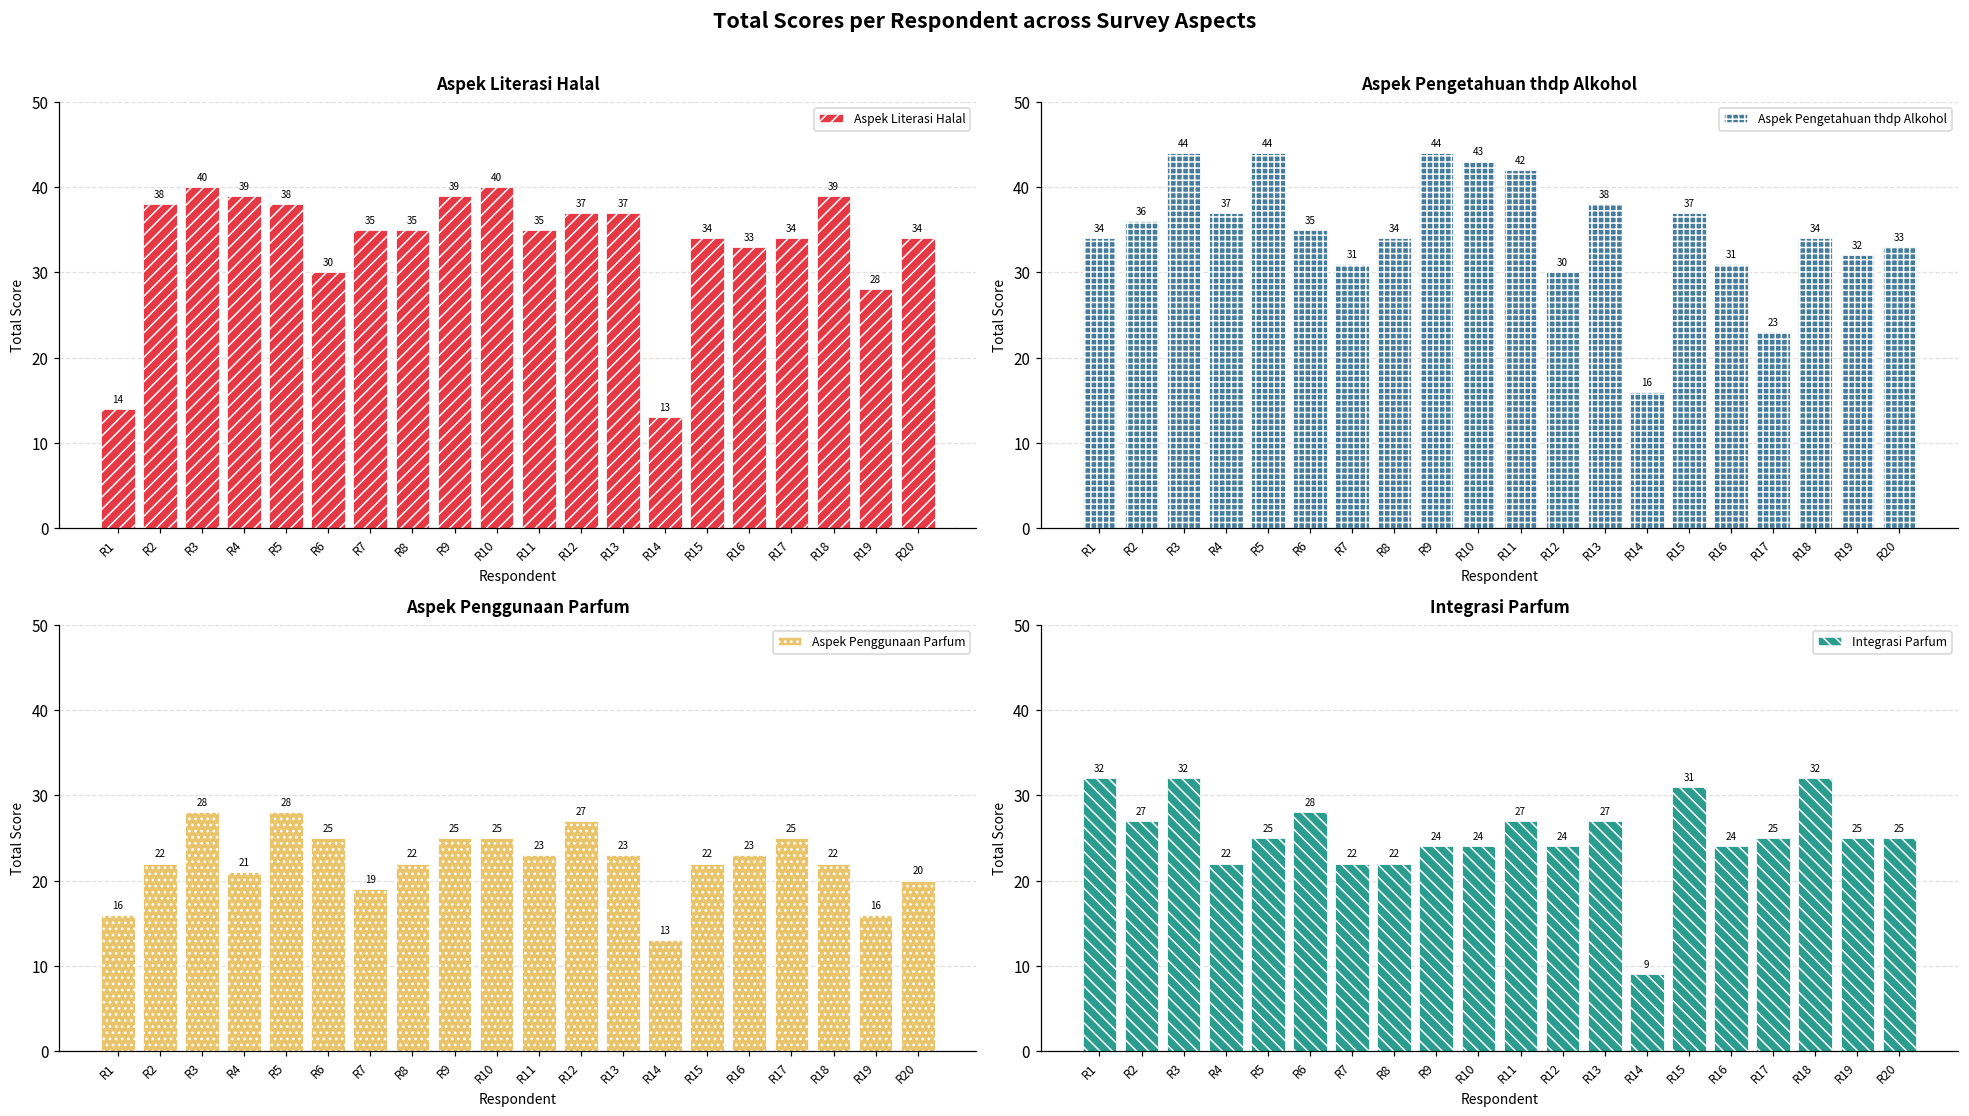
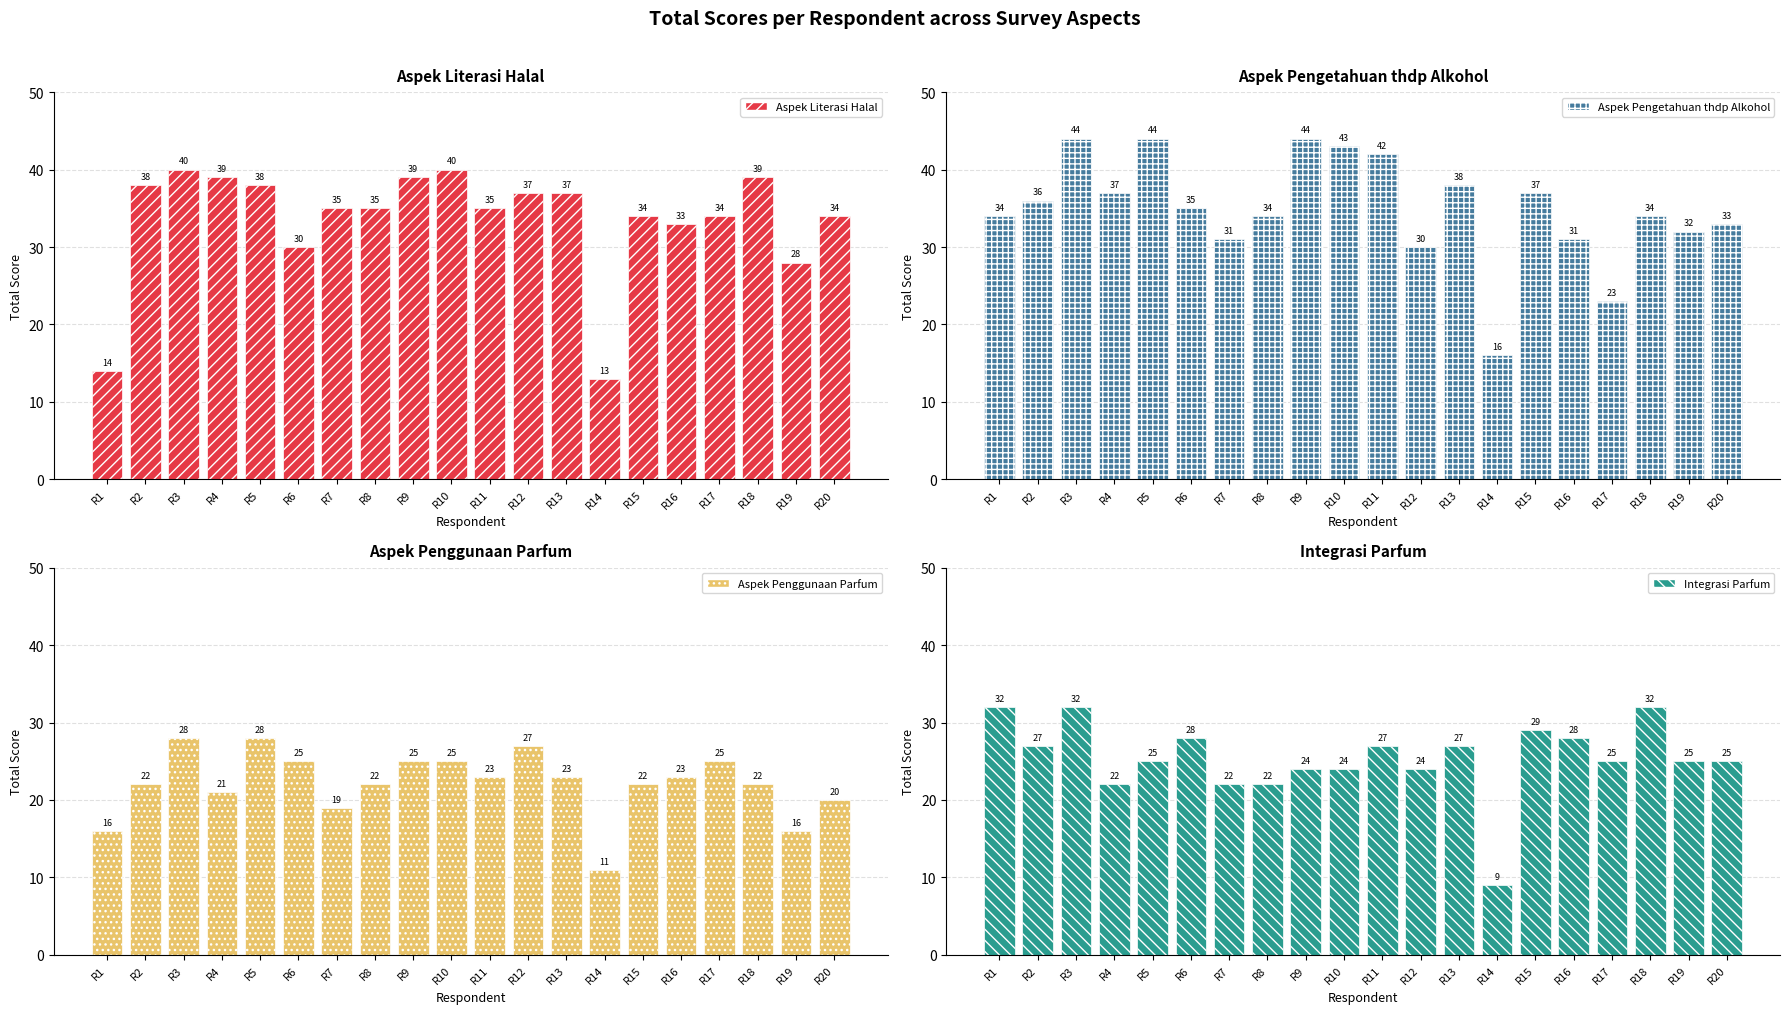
  {
    "Aspek Literasi Halal": {
      "R1": 14,
      "R2": 38,
      "R3": 40,
      "R4": 39,
      "R5": 38,
      "R6": 30,
      "R7": 35,
      "R8": 35,
      "R9": 39,
      "R10": 40,
      "R11": 35,
      "R12": 37,
      "R13": 37,
      "R14": 13,
      "R15": 34,
      "R16": 33,
      "R17": 34,
      "R18": 39,
      "R19": 28,
      "R20": 34
    },
    "Aspek Pengetahuan thdp Alkohol": {
      "R1": 34,
      "R2": 36,
      "R3": 44,
      "R4": 37,
      "R5": 44,
      "R6": 35,
      "R7": 31,
      "R8": 34,
      "R9": 44,
      "R10": 43,
      "R11": 42,
      "R12": 30,
      "R13": 38,
      "R14": 16,
      "R15": 37,
      "R16": 31,
      "R17": 23,
      "R18": 34,
      "R19": 32,
      "R20": 33
    },
    "Aspek Penggunaan Parfum": {
      "R1": 16,
      "R2": 22,
      "R3": 28,
      "R4": 21,
      "R5": 28,
      "R6": 25,
      "R7": 19,
      "R8": 22,
      "R9": 25,
      "R10": 25,
      "R11": 23,
      "R12": 27,
      "R13": 23,
-     "R14": 13,
+     "R14": 11,
      "R15": 22,
      "R16": 23,
      "R17": 25,
      "R18": 22,
      "R19": 16,
      "R20": 20
    },
    "Integrasi Parfum": {
      "R1": 32,
      "R2": 27,
      "R3": 32,
      "R4": 22,
      "R5": 25,
      "R6": 28,
      "R7": 22,
      "R8": 22,
      "R9": 24,
      "R10": 24,
      "R11": 27,
      "R12": 24,
      "R13": 27,
      "R14": 9,
-     "R15": 31,
-     "R16": 24,
+     "R15": 29,
+     "R16": 28,
      "R17": 25,
      "R18": 32,
      "R19": 25,
      "R20": 25
    }
  }
